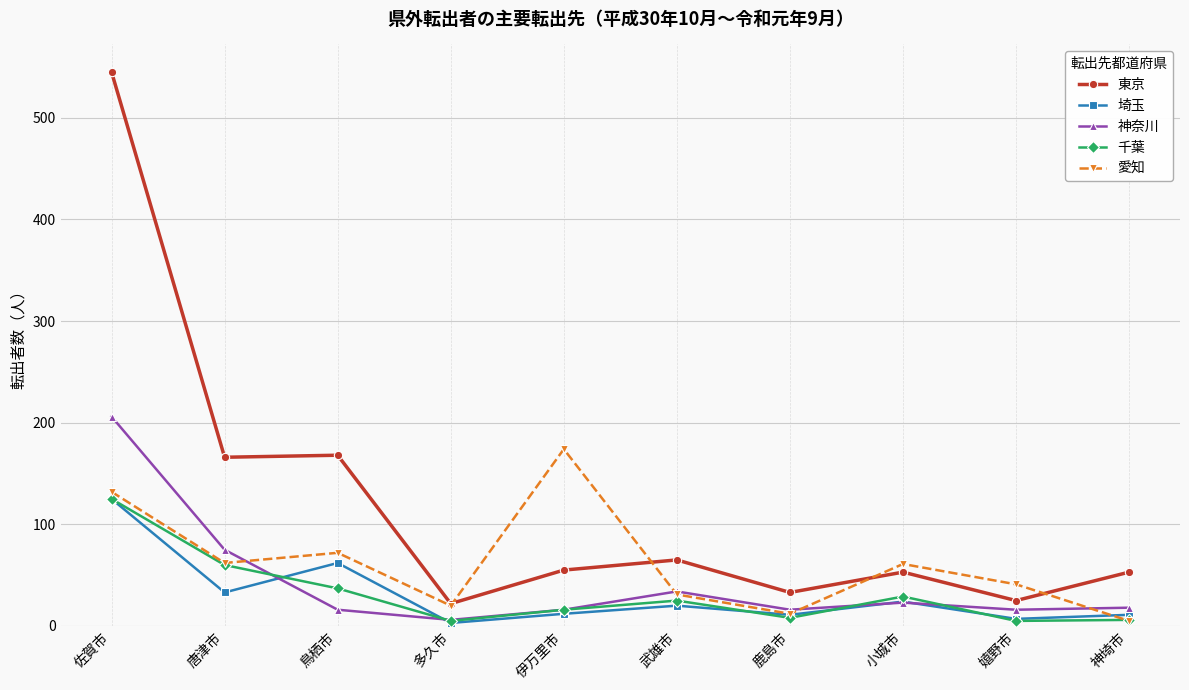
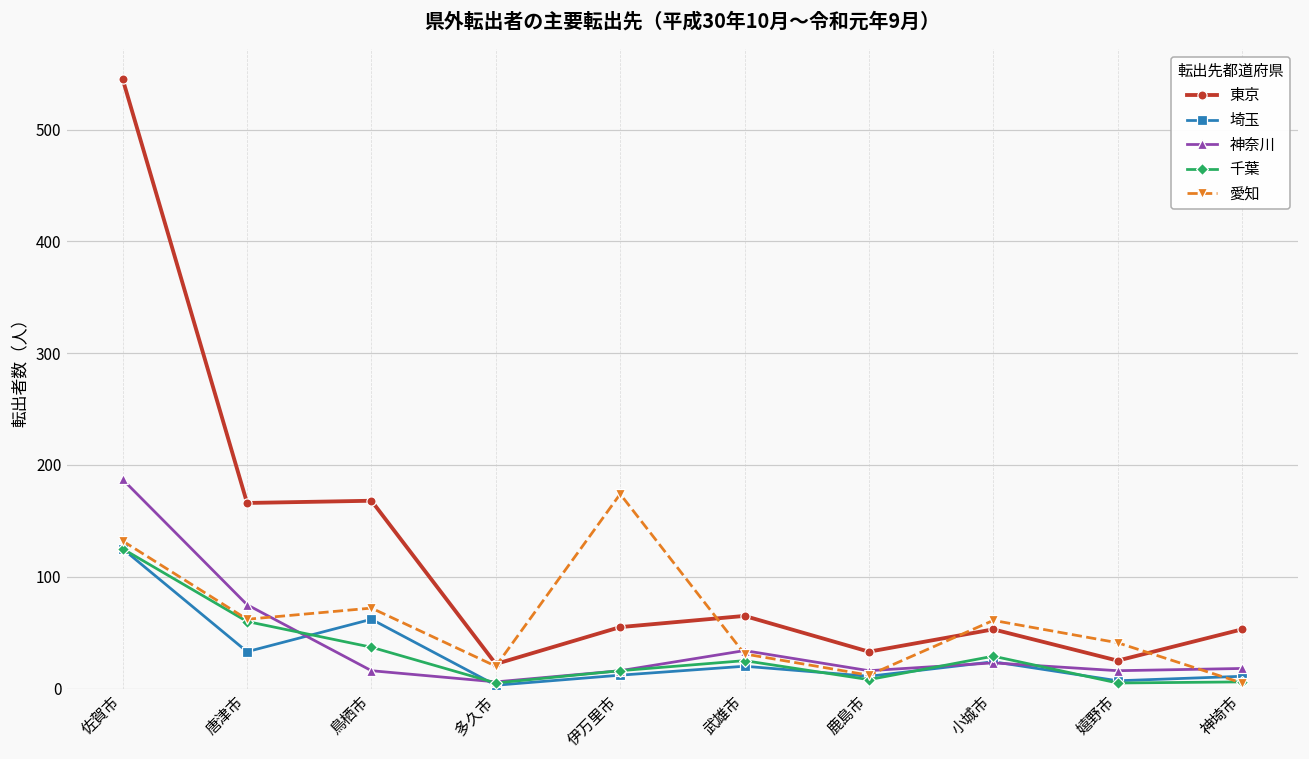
  {
    "東京": {
      "佐賀市": 545,
      "唐津市": 166,
      "鳥栖市": 168,
      "伊万里市": 55,
      "武雄市": 65,
      "鹿島市": 33,
      "小城市": 53,
      "嬉野市": 25,
      "神埼市": 53
    },
    "埼玉": {
      "唐津市": 33,
      "鳥栖市": 62,
      "伊万里市": 12,
      "武雄市": 20,
      "神埼市": 11
    },
    "神奈川": {
-     "佐賀市": 206,
+     "佐賀市": 187,
      "唐津市": 75,
      "鳥栖市": 16,
      "武雄市": 34,
      "鹿島市": 16,
      "嬉野市": 16,
      "神埼市": 18
    },
    "千葉": {
      "鳥栖市": 37,
      "武雄市": 25,
      "鹿島市": 8,
      "小城市": 29
    },
    "愛知": {
      "佐賀市": 132,
      "鳥栖市": 72,
      "伊万里市": 174,
      "武雄市": 31,
      "小城市": 61,
      "嬉野市": 41
    }
  }
